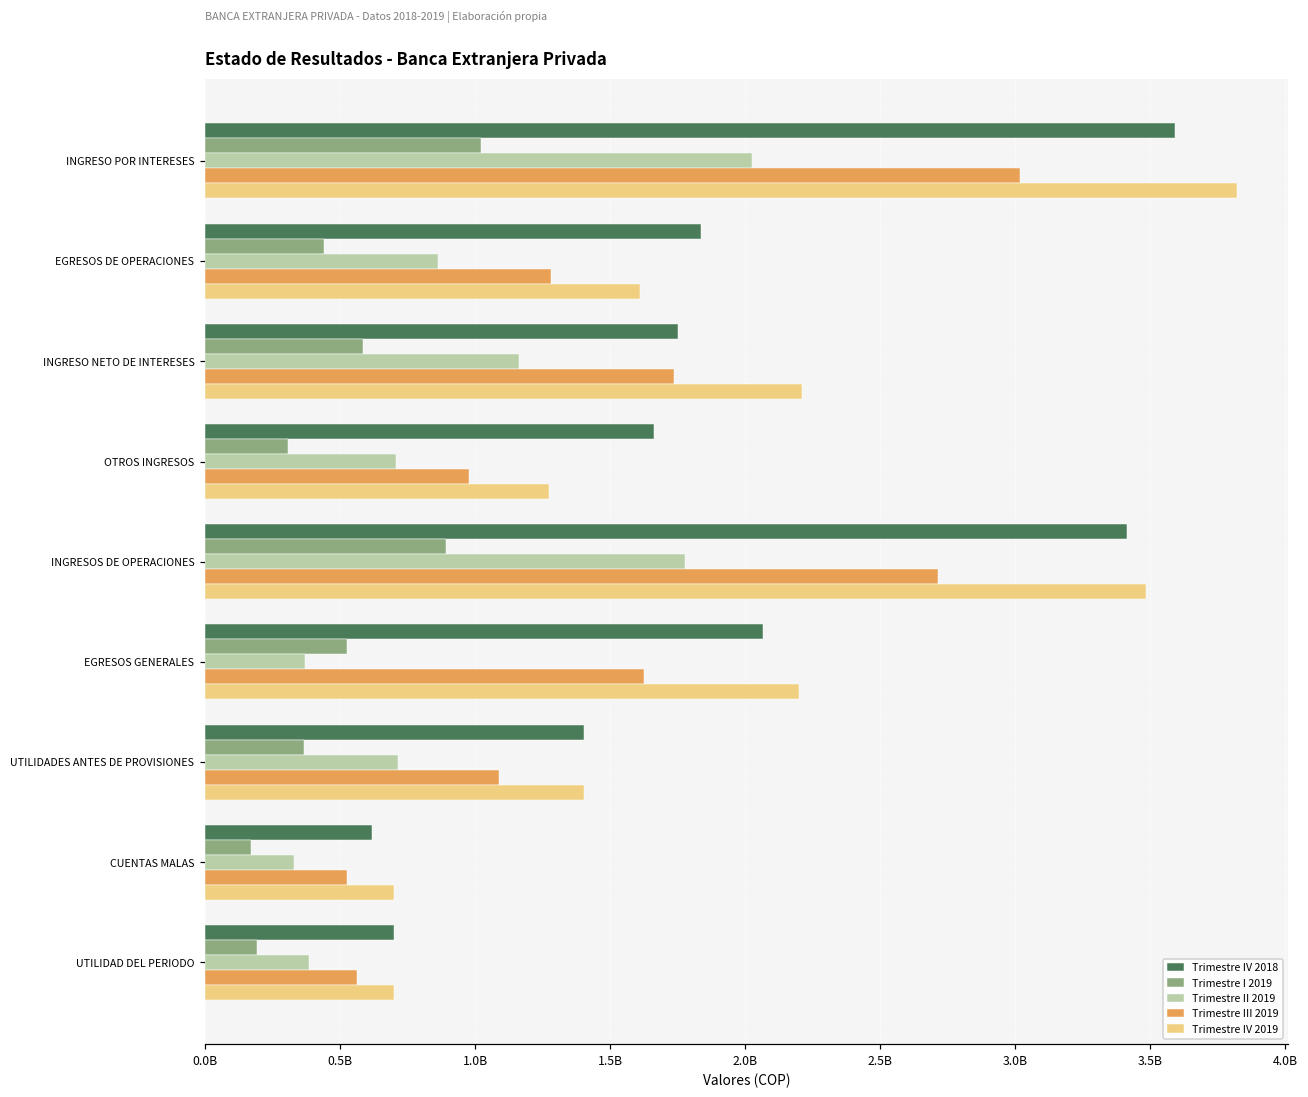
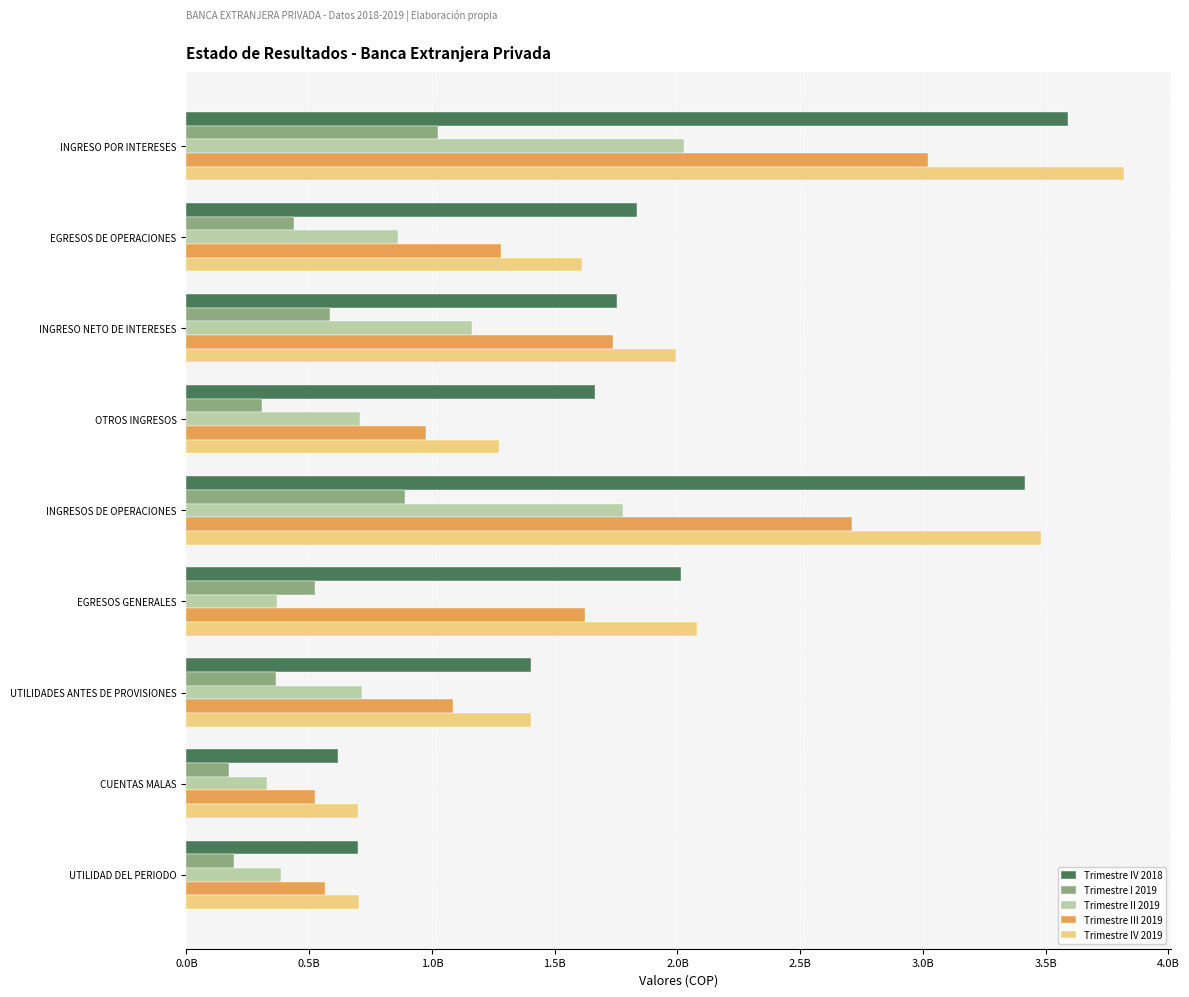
  {
    "Trimestre IV 2018": {
      "INGRESO POR INTERESES": 3590000000,
      "EGRESOS DE OPERACIONES": 1840000000,
      "INGRESO NETO DE INTERESES": 1750000000,
      "OTROS INGRESOS": 1660000000,
      "INGRESOS DE OPERACIONES": 3410000000,
-     "EGRESOS GENERALES": 2060000000,
+     "EGRESOS GENERALES": 2010000000,
      "UTILIDADES ANTES DE PROVISIONES": 1400000000,
      "CUENTAS MALAS": 620000000,
      "UTILIDAD DEL PERIODO": 700000000
    },
    "Trimestre I 2019": {
      "INGRESO POR INTERESES": 1020000000,
      "EGRESOS DE OPERACIONES": 440000000,
      "INGRESO NETO DE INTERESES": 580000000,
      "OTROS INGRESOS": 310000000,
      "INGRESOS DE OPERACIONES": 890000000,
      "EGRESOS GENERALES": 530000000,
      "UTILIDADES ANTES DE PROVISIONES": 370000000,
      "CUENTAS MALAS": 170000000,
      "UTILIDAD DEL PERIODO": 190000000
    },
    "Trimestre II 2019": {
      "INGRESO POR INTERESES": 2020000000,
      "EGRESOS DE OPERACIONES": 860000000,
      "INGRESO NETO DE INTERESES": 1160000000,
      "OTROS INGRESOS": 710000000,
      "INGRESOS DE OPERACIONES": 1780000000,
      "EGRESOS GENERALES": 370000000,
      "UTILIDADES ANTES DE PROVISIONES": 710000000,
      "CUENTAS MALAS": 330000000,
      "UTILIDAD DEL PERIODO": 380000000
    },
    "Trimestre III 2019": {
      "INGRESO POR INTERESES": 3020000000,
      "EGRESOS DE OPERACIONES": 1280000000,
      "INGRESO NETO DE INTERESES": 1740000000,
      "OTROS INGRESOS": 980000000,
      "INGRESOS DE OPERACIONES": 2710000000,
      "EGRESOS GENERALES": 1620000000,
      "UTILIDADES ANTES DE PROVISIONES": 1090000000,
      "CUENTAS MALAS": 520000000,
      "UTILIDAD DEL PERIODO": 560000000
    },
    "Trimestre IV 2019": {
      "INGRESO POR INTERESES": 3820000000,
      "EGRESOS DE OPERACIONES": 1610000000,
-     "INGRESO NETO DE INTERESES": 2210000000,
+     "INGRESO NETO DE INTERESES": 1990000000,
      "OTROS INGRESOS": 1270000000,
      "INGRESOS DE OPERACIONES": 3480000000,
-     "EGRESOS GENERALES": 2200000000,
+     "EGRESOS GENERALES": 2080000000,
      "UTILIDADES ANTES DE PROVISIONES": 1400000000,
      "CUENTAS MALAS": 700000000,
      "UTILIDAD DEL PERIODO": 700000000
    }
  }
